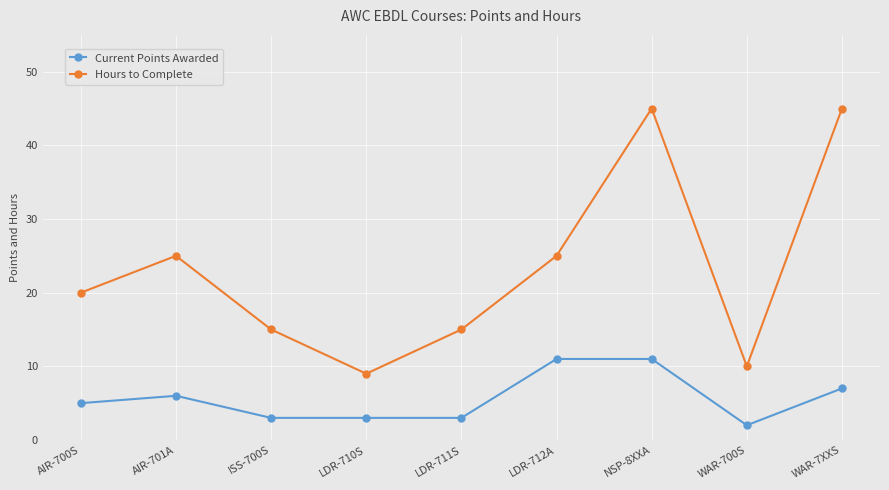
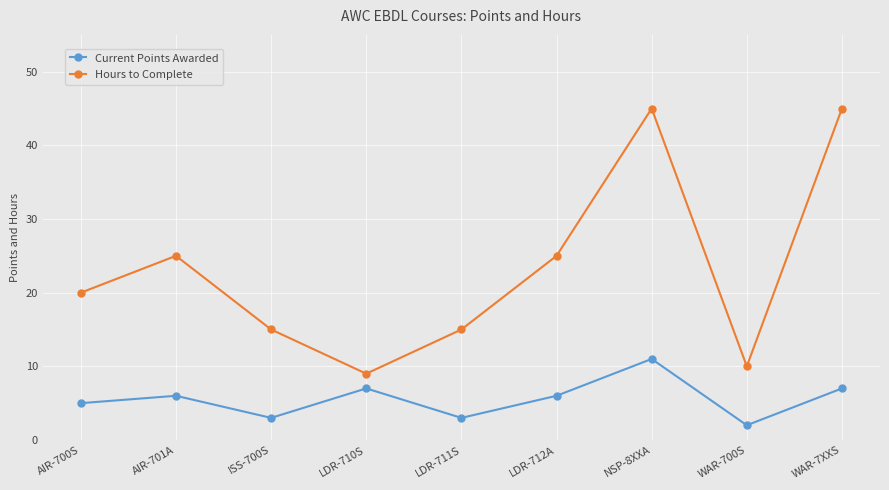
  {
    "Current Points Awarded": {
      "AIR-700S": 5,
      "AIR-701A": 6,
      "ISS-700S": 3,
-     "LDR-710S": 3,
+     "LDR-710S": 7,
      "LDR-711S": 3,
-     "LDR-712A": 11,
+     "LDR-712A": 6,
      "NSP-8XXA": 11,
      "WAR-700S": 2,
      "WAR-7XXS": 7
    },
    "Hours to Complete": {
      "AIR-700S": 20,
      "AIR-701A": 25,
      "ISS-700S": 15,
      "LDR-710S": 9,
      "LDR-711S": 15,
      "LDR-712A": 25,
      "NSP-8XXA": 45,
      "WAR-700S": 10,
      "WAR-7XXS": 45
    }
  }
